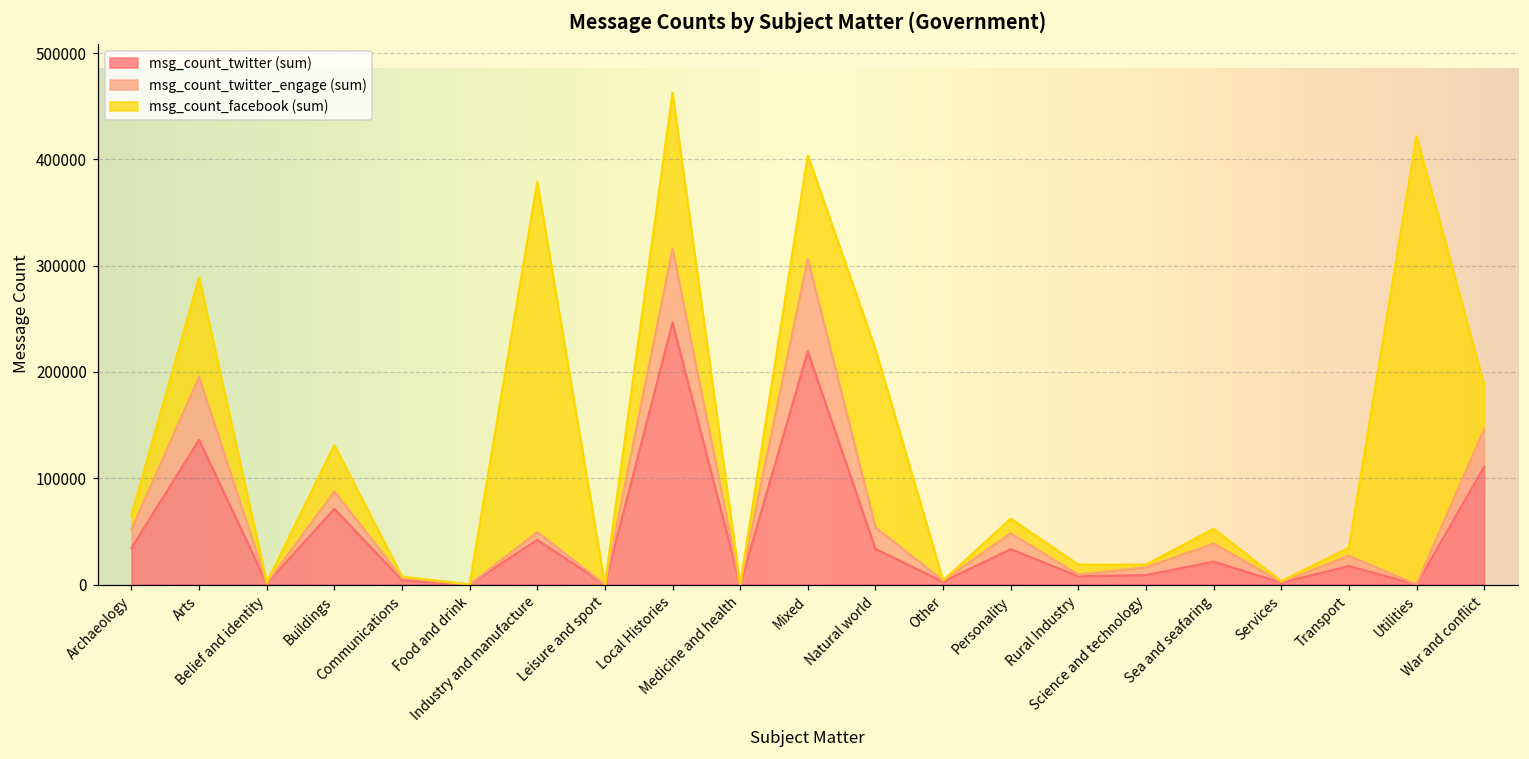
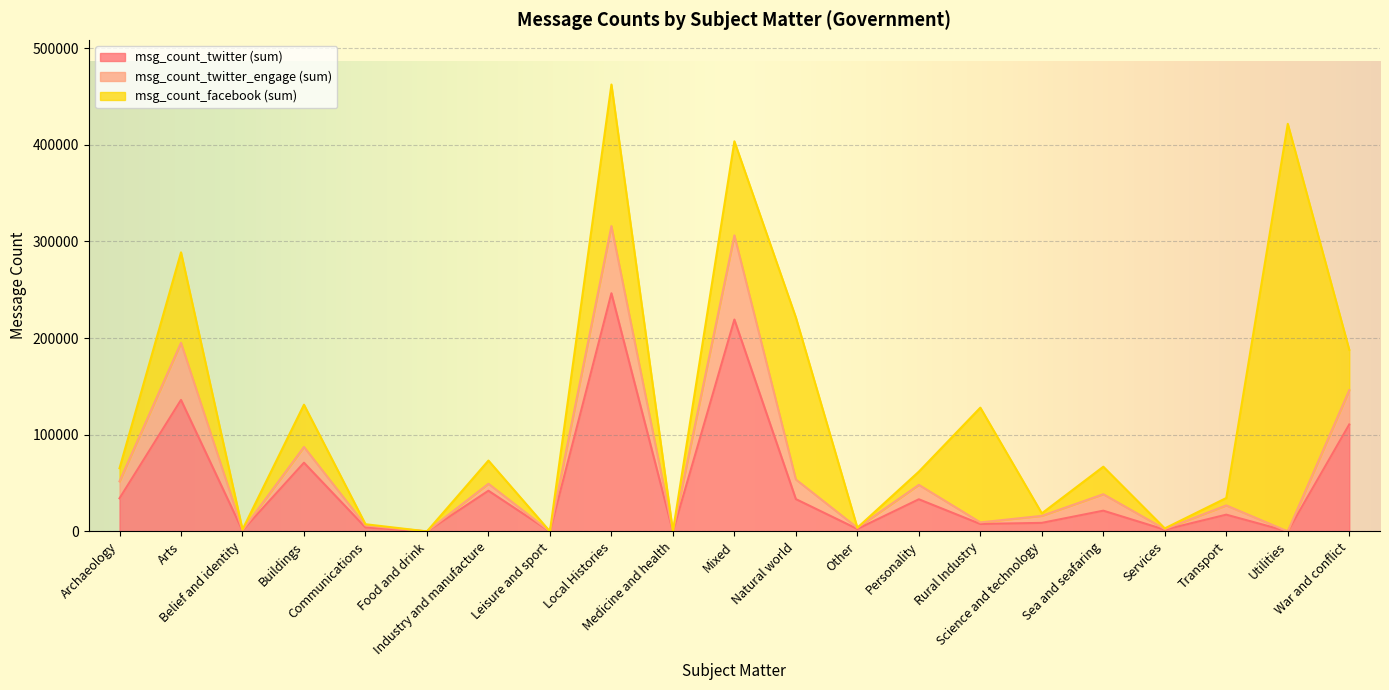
  {
    "msg_count_facebook (sum)": {
      "Archaeology": 10000,
      "Arts": 90000,
      "Buildings": 40000,
-     "Industry and manufacture": 330000,
+     "Industry and manufacture": 20000,
      "Local Histories": 150000,
      "Mixed": 100000,
      "Natural world": 170000,
      "Personality": 10000,
-     "Rural Industry": 10000,
-     "Sea and seafaring": 10000,
+     "Rural Industry": 120000,
+     "Sea and seafaring": 30000,
      "Transport": 10000,
      "Utilities": 420000,
      "War and conflict": 40000
    }
  }
